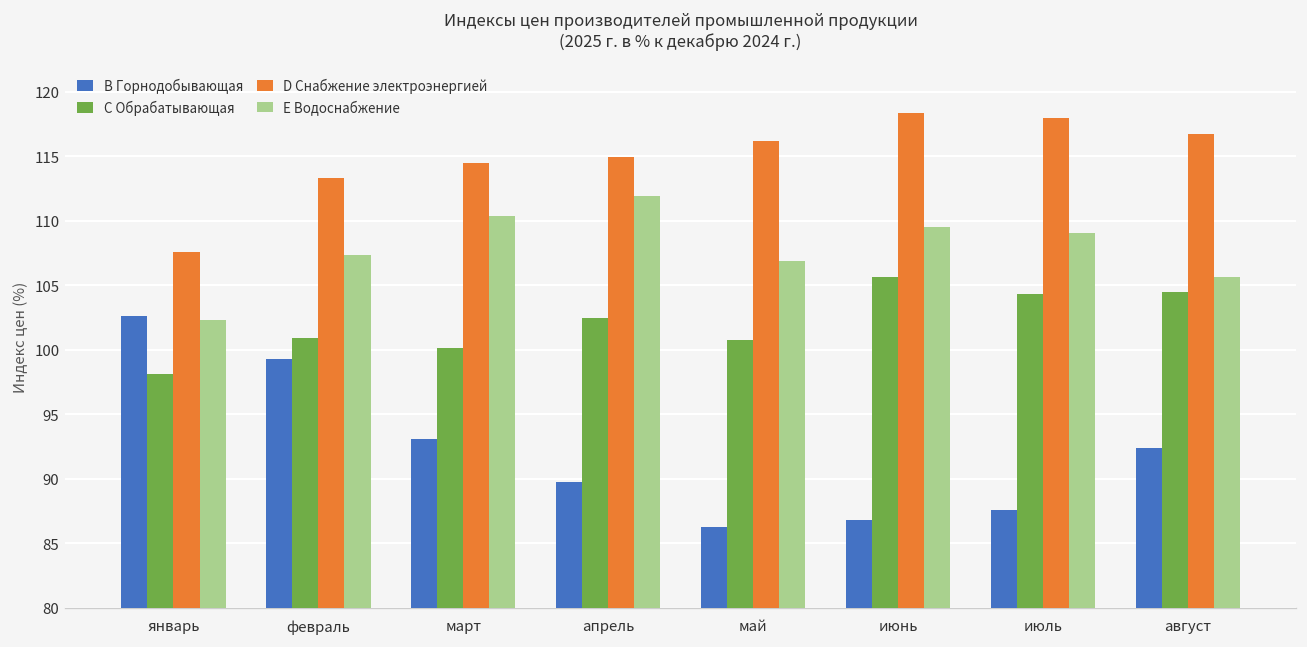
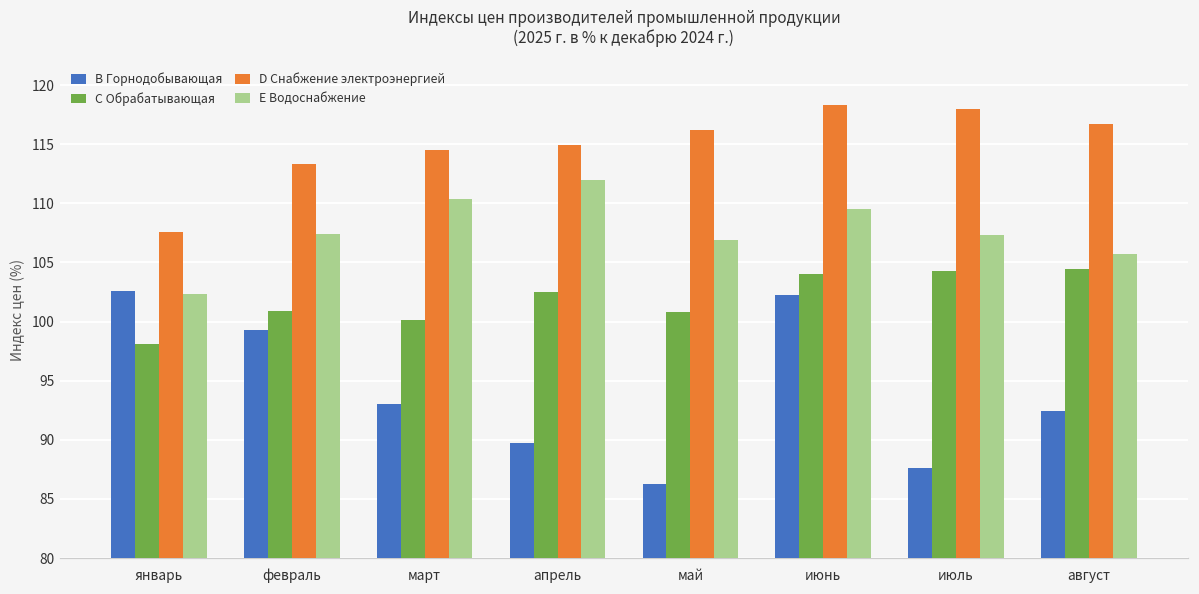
  {
    "B Горнодобывающая": {
      "январь": 102.6,
      "февраль": 99.3,
      "март": 93.1,
      "апрель": 89.7,
      "май": 86.3,
-     "июнь": 86.8,
+     "июнь": 102.3,
      "июль": 87.6,
      "август": 92.4
    },
    "C Обрабатывающая": {
      "январь": 98.1,
      "февраль": 100.9,
      "март": 100.2,
      "апрель": 102.5,
      "май": 100.8,
-     "июнь": 105.7,
+     "июнь": 104.0,
      "июль": 104.3,
      "август": 104.5
    },
    "D Снабжение электроэнергией": {
      "январь": 107.6,
      "февраль": 113.3,
      "март": 114.5,
      "апрель": 114.9,
      "май": 116.2,
      "июнь": 118.4,
      "июль": 117.9,
      "август": 116.7
    },
    "E Водоснабжение": {
      "январь": 102.3,
      "февраль": 107.4,
      "март": 110.4,
      "апрель": 111.9,
      "май": 106.9,
      "июнь": 109.5,
-     "июль": 109.0,
+     "июль": 107.3,
      "август": 105.7
    }
  }
